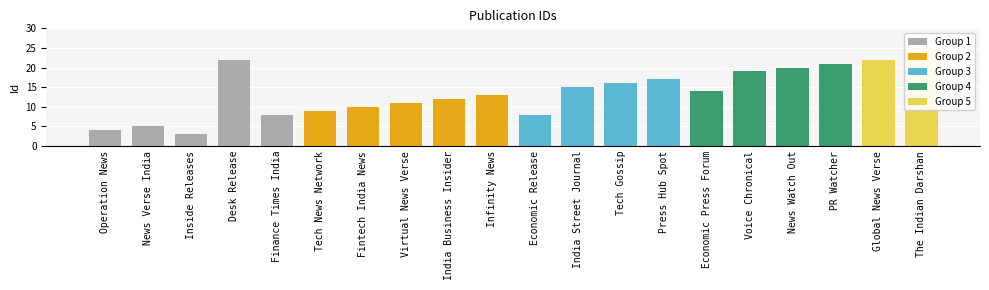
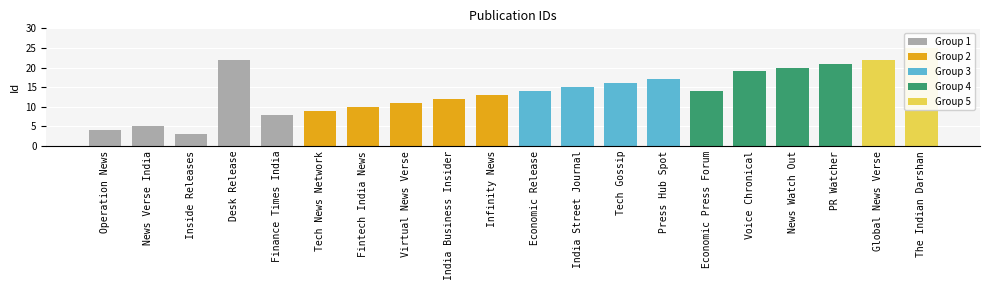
  {
    "Operation News": 4,
    "News Verse India": 5,
    "Inside Releases": 3,
    "Desk Release": 22,
    "Finance Times India": 8,
    "Tech News Network": 9,
    "Fintech India News": 10,
    "Virtual News Verse": 11,
    "India Business Insider": 12,
    "Infinity News": 13,
-   "Economic Release": 8,
+   "Economic Release": 14,
    "India Street Journal": 15,
    "Tech Gossip": 16,
    "Press Hub Spot": 17,
    "Economic Press Forum": 14,
    "Voice Chronical": 19,
    "News Watch Out": 20,
    "PR Watcher": 21,
    "Global News Verse": 22
  }
